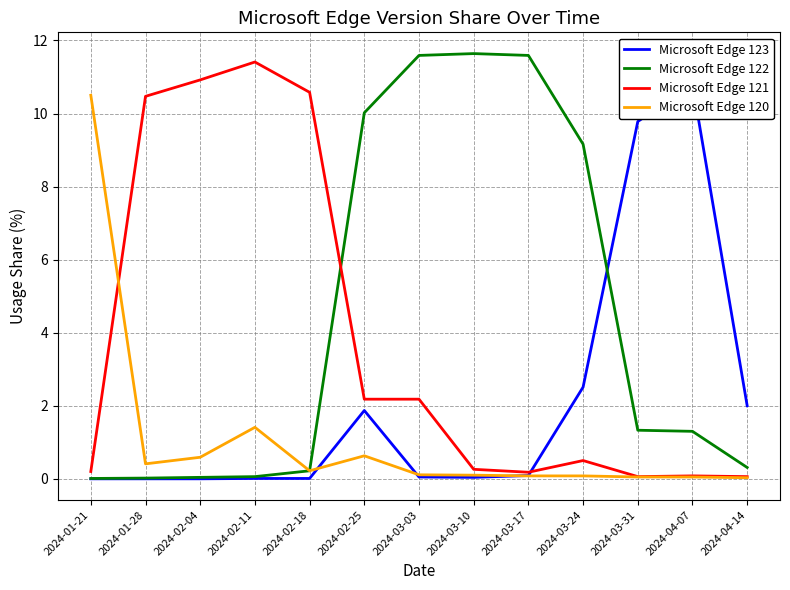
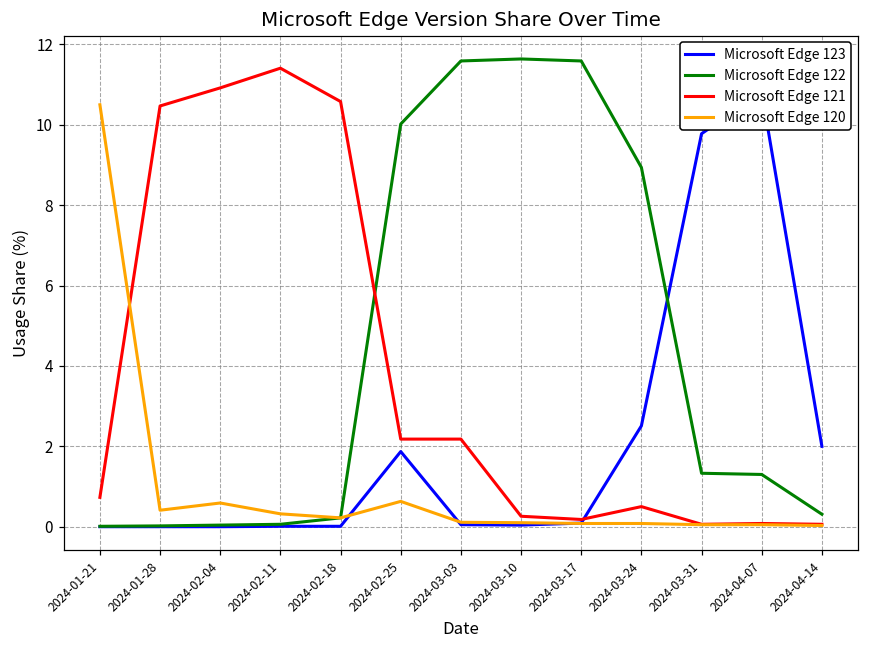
  {
    "Microsoft Edge 123": {
      "2024-02-18": 0.0,
      "2024-02-25": 1.9,
      "2024-03-24": 2.5,
      "2024-03-31": 9.8,
      "2024-04-14": 2.0
    },
    "Microsoft Edge 122": {
      "2024-02-25": 10.0,
      "2024-03-03": 11.6,
      "2024-03-10": 11.6,
      "2024-03-17": 11.6,
-     "2024-03-24": 9.2,
+     "2024-03-24": 8.9,
      "2024-03-31": 1.3,
      "2024-04-07": 1.3,
      "2024-04-14": 0.3
    },
    "Microsoft Edge 121": {
-     "2024-01-21": 0.2,
+     "2024-01-21": 0.7,
      "2024-01-28": 10.5,
      "2024-02-04": 10.9,
      "2024-02-11": 11.4,
      "2024-02-18": 10.6,
      "2024-02-25": 2.2,
      "2024-03-03": 2.2,
      "2024-03-10": 0.3,
      "2024-03-17": 0.2,
      "2024-03-24": 0.5
    },
    "Microsoft Edge 120": {
      "2024-01-21": 10.5,
      "2024-01-28": 0.4,
      "2024-02-04": 0.6,
-     "2024-02-11": 1.4,
+     "2024-02-11": 0.3,
      "2024-02-25": 0.6,
      "2024-03-24": 0.1
    }
  }
